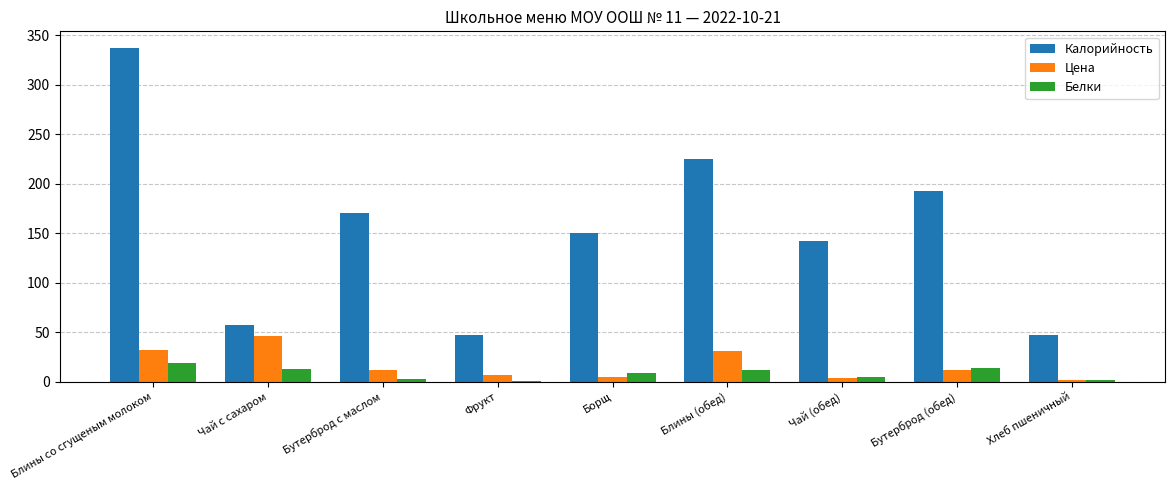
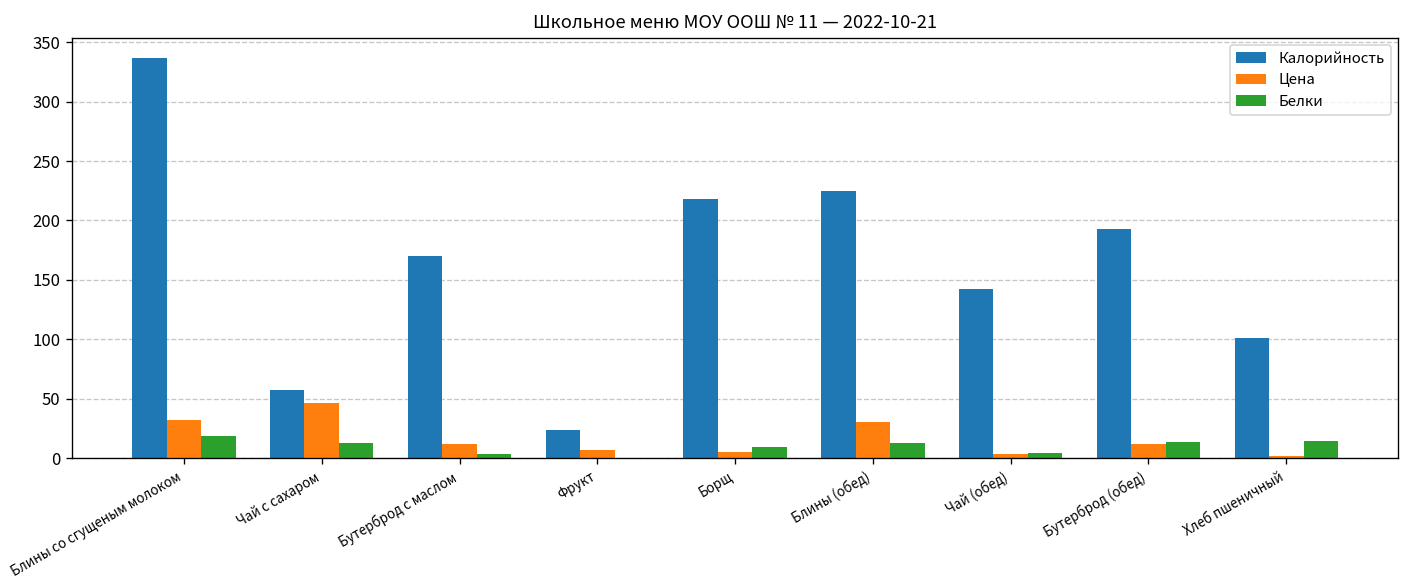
  {
    "Калорийность": {
      "Блины со сгущеным молоком": 340,
      "Чай с сахаром": 60,
      "Бутерброд с маслом": 170,
-     "Фрукт": 50,
-     "Борщ": 150,
+     "Фрукт": 20,
+     "Борщ": 220,
      "Блины (обед)": 230,
      "Чай (обед)": 140,
      "Бутерброд (обед)": 190,
-     "Хлеб пшеничный": 50
+     "Хлеб пшеничный": 100
    },
    "Цена": {
      "Блины со сгущеным молоком": 30,
      "Чай с сахаром": 50,
      "Бутерброд с маслом": 10,
      "Фрукт": 10,
      "Борщ": 10,
      "Блины (обед)": 30,
      "Чай (обед)": 0,
      "Бутерброд (обед)": 10
    },
    "Белки": {
      "Блины со сгущеным молоком": 20,
      "Чай с сахаром": 10,
      "Бутерброд с маслом": 0,
      "Борщ": 10,
      "Блины (обед)": 10,
      "Чай (обед)": 0,
      "Бутерброд (обед)": 10,
-     "Хлеб пшеничный": 0
+     "Хлеб пшеничный": 10
    }
  }
